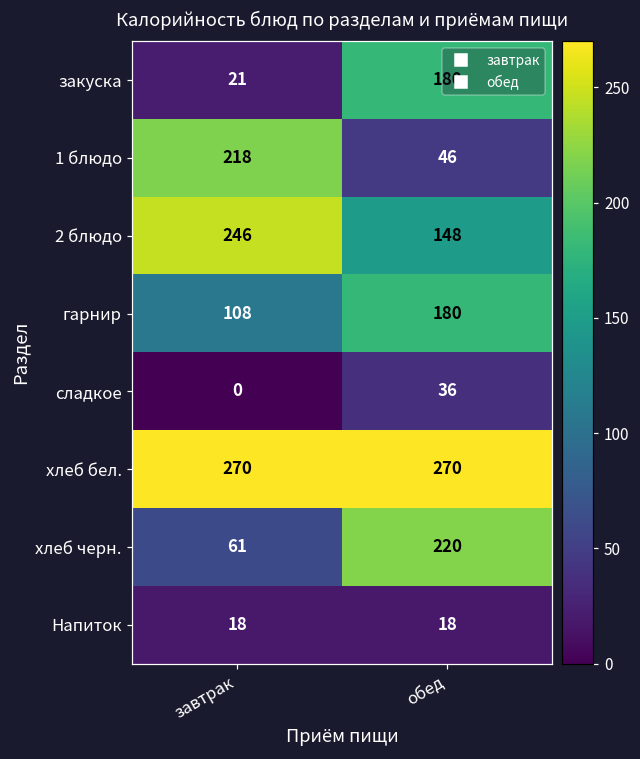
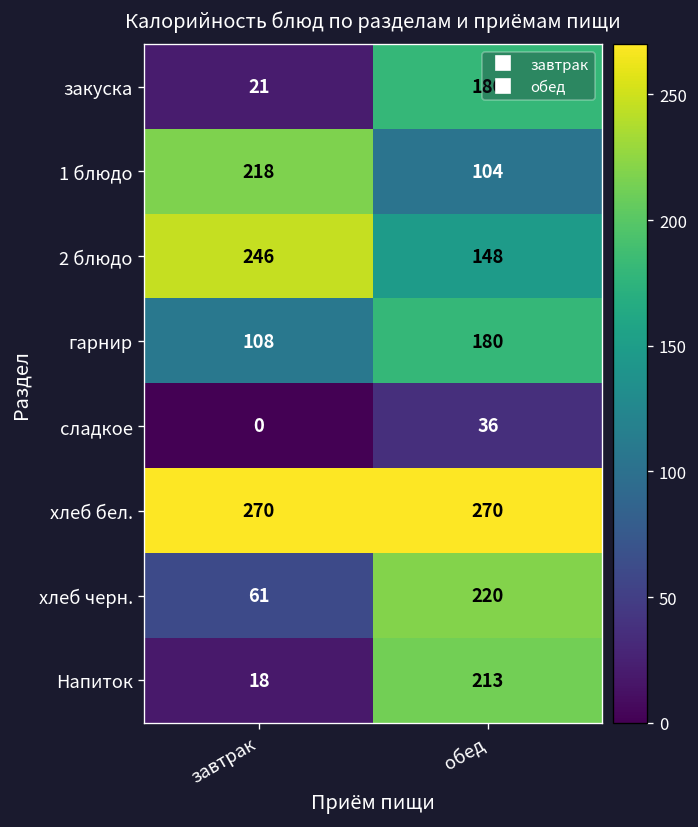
  {
    "закуска": {
      "завтрак": 21
    },
    "1 блюдо": {
      "завтрак": 218,
-     "обед": 46
+     "обед": 104
    },
    "2 блюдо": {
      "завтрак": 246,
      "обед": 148
    },
    "гарнир": {
      "завтрак": 108,
      "обед": 180
    },
    "сладкое": {
      "завтрак": 0,
      "обед": 36
    },
    "хлеб бел.": {
      "завтрак": 270,
      "обед": 270
    },
    "хлеб черн.": {
      "завтрак": 61,
      "обед": 220
    },
    "Напиток": {
      "завтрак": 18,
-     "обед": 18
+     "обед": 213
    }
  }
